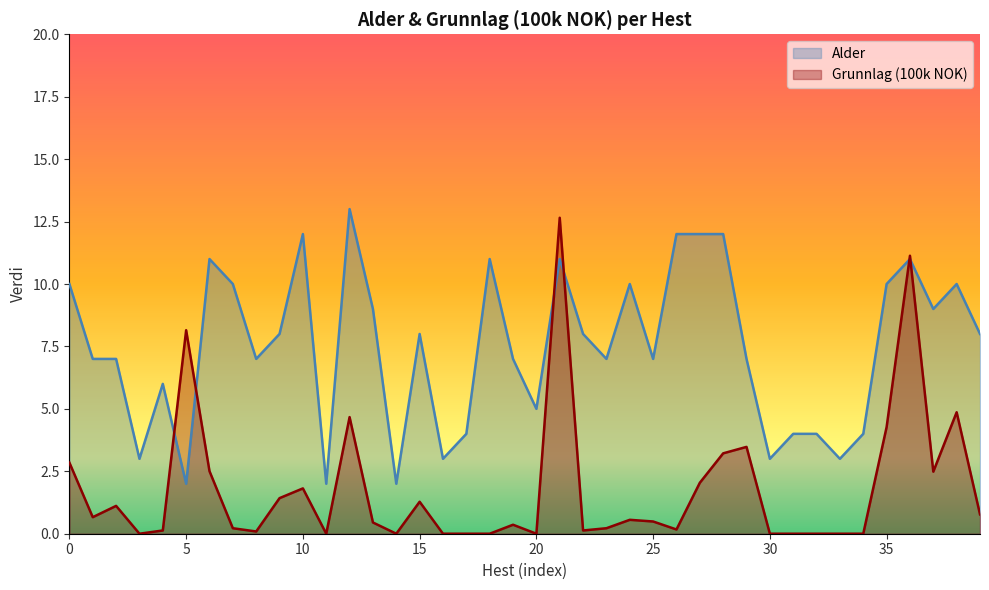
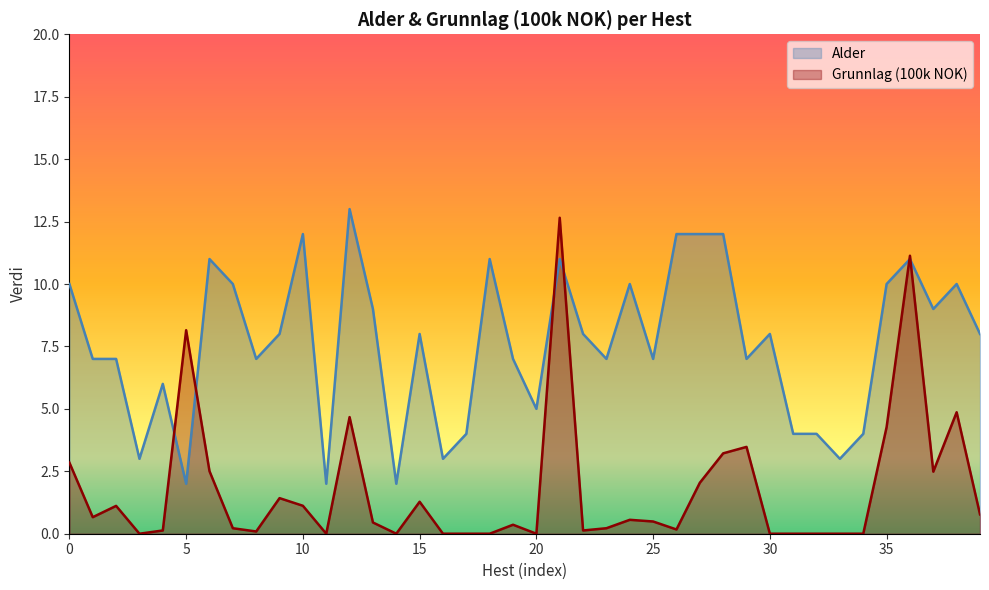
  {
    "Alder": {
      "0": 10,
      "5": 2,
      "10": 12,
      "15": 8,
      "20": 5,
      "25": 7,
-     "30": 3,
+     "30": 8,
      "35": 10
    },
    "Grunnlag (100k NOK)": {
      "0": 2.8,
      "5": 8.2,
-     "10": 1.8,
+     "10": 1.1,
      "15": 1.3,
      "20": 0.0,
      "25": 0.5,
      "30": 0.0,
      "35": 4.3
    }
  }
